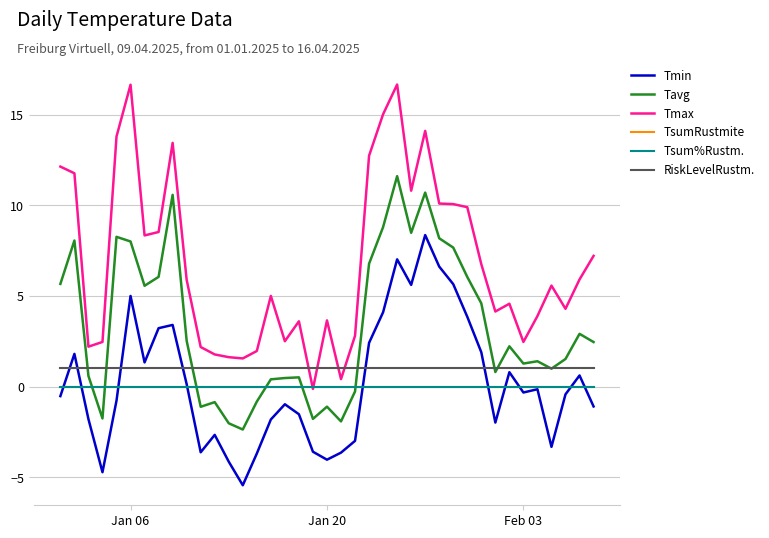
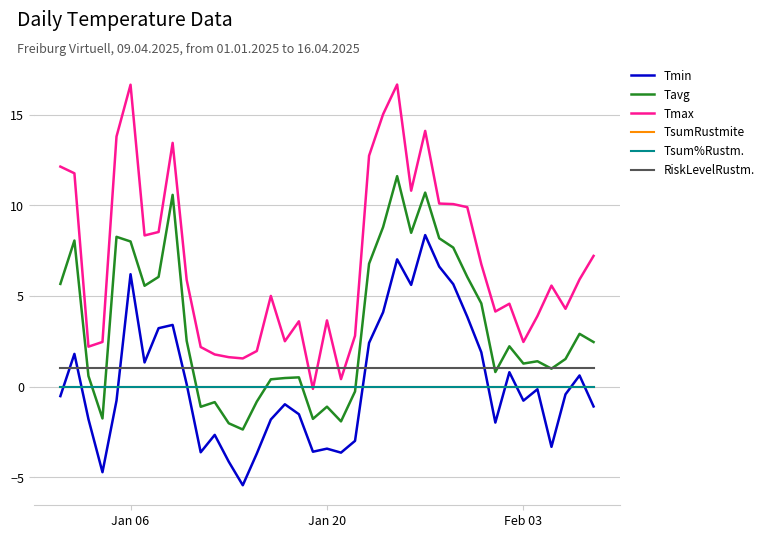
  {
    "Tmin": {
-     "Jan 06": 5.0,
-     "Jan 20": -4.0,
-     "Feb 03": -0.3
+     "Jan 06": 6.2,
+     "Jan 20": -3.4,
+     "Feb 03": -0.8
    },
    "Tavg": {
      "Jan 06": 8.0,
      "Jan 20": -1.1,
      "Feb 03": 1.3
    },
    "Tmax": {
      "Jan 06": 16.7,
      "Jan 20": 3.7,
      "Feb 03": 2.5
    },
    "Tsum%Rustm.": {
      "Jan 06": 0.0,
      "Jan 20": 0.0,
      "Feb 03": 0.0
    },
    "RiskLevelRustm.": {
      "Jan 06": 1.0,
      "Jan 20": 1.0,
      "Feb 03": 1.0
    }
  }
